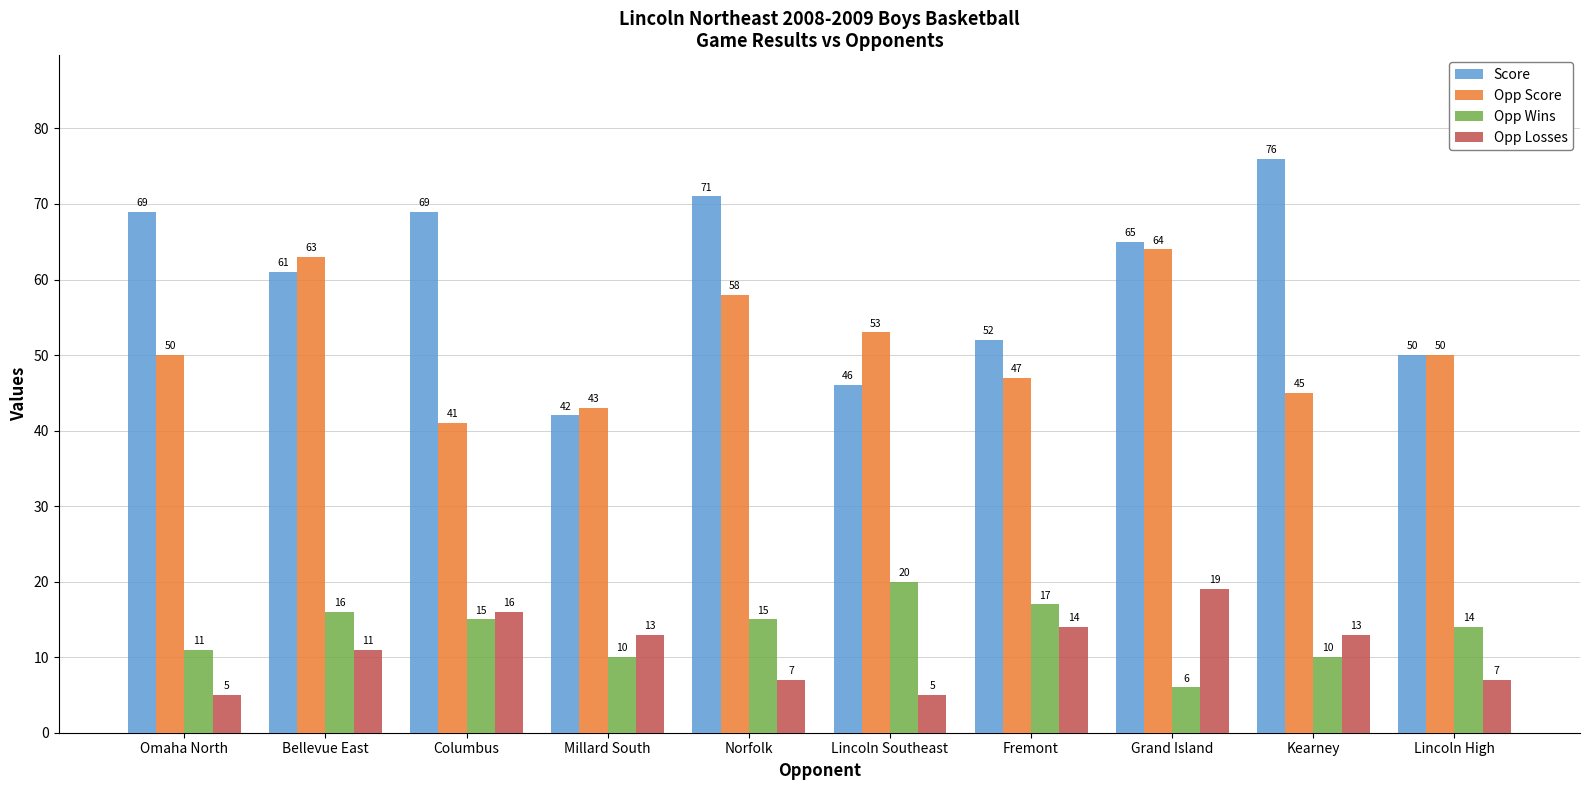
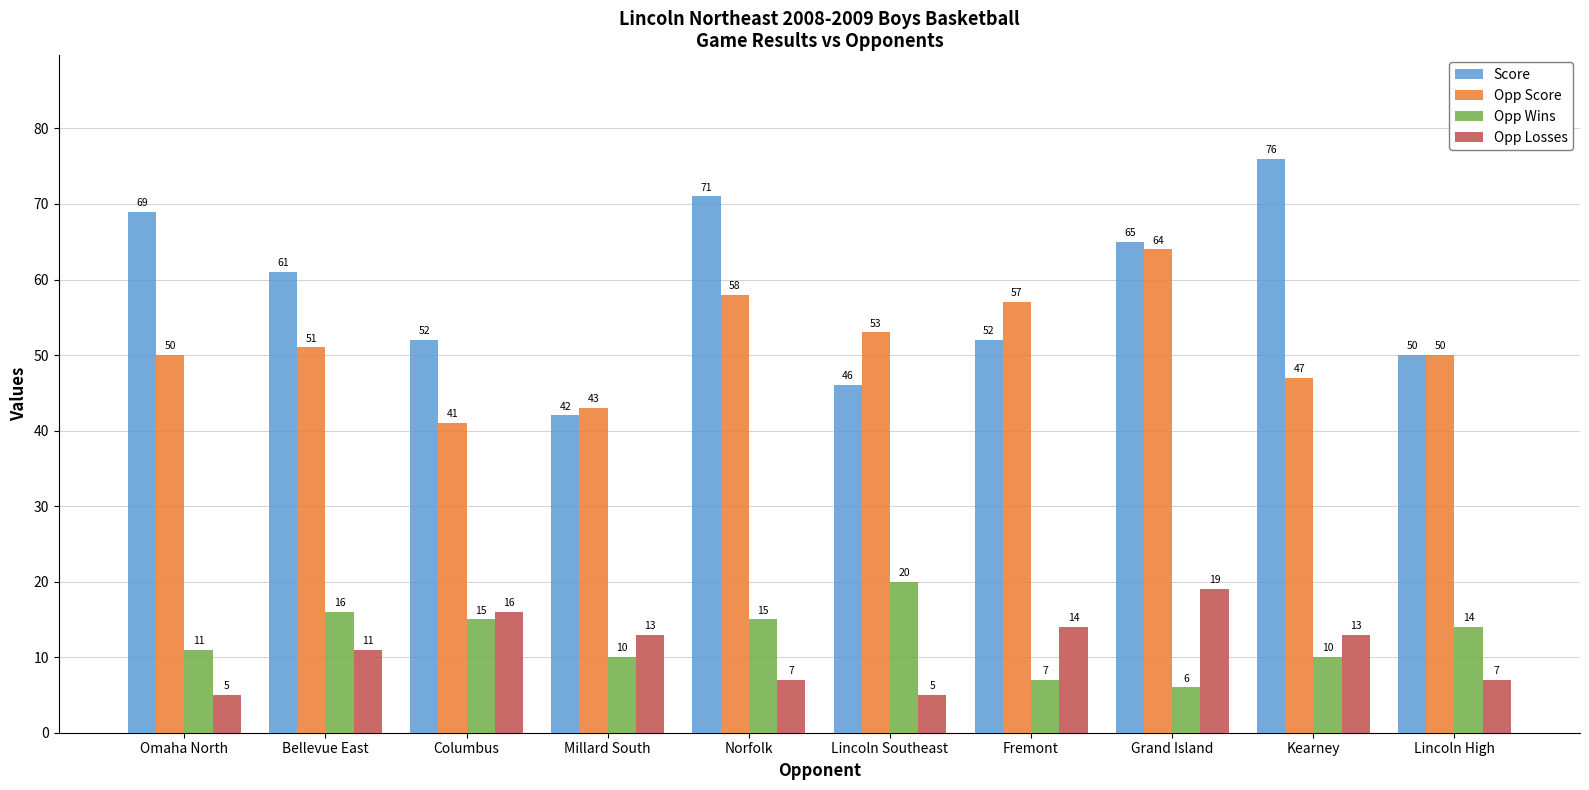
  {
    "Score": {
      "Omaha North": 69,
      "Bellevue East": 61,
-     "Columbus": 69,
+     "Columbus": 52,
      "Millard South": 42,
      "Norfolk": 71,
      "Lincoln Southeast": 46,
      "Fremont": 52,
      "Grand Island": 65,
      "Kearney": 76,
      "Lincoln High": 50
    },
    "Opp Score": {
      "Omaha North": 50,
-     "Bellevue East": 63,
+     "Bellevue East": 51,
      "Columbus": 41,
      "Millard South": 43,
      "Norfolk": 58,
      "Lincoln Southeast": 53,
-     "Fremont": 47,
+     "Fremont": 57,
      "Grand Island": 64,
-     "Kearney": 45,
+     "Kearney": 47,
      "Lincoln High": 50
    },
    "Opp Wins": {
      "Omaha North": 11,
      "Bellevue East": 16,
      "Columbus": 15,
      "Millard South": 10,
      "Norfolk": 15,
      "Lincoln Southeast": 20,
-     "Fremont": 17,
+     "Fremont": 7,
      "Grand Island": 6,
      "Kearney": 10,
      "Lincoln High": 14
    },
    "Opp Losses": {
      "Omaha North": 5,
      "Bellevue East": 11,
      "Columbus": 16,
      "Millard South": 13,
      "Norfolk": 7,
      "Lincoln Southeast": 5,
      "Fremont": 14,
      "Grand Island": 19,
      "Kearney": 13,
      "Lincoln High": 7
    }
  }
